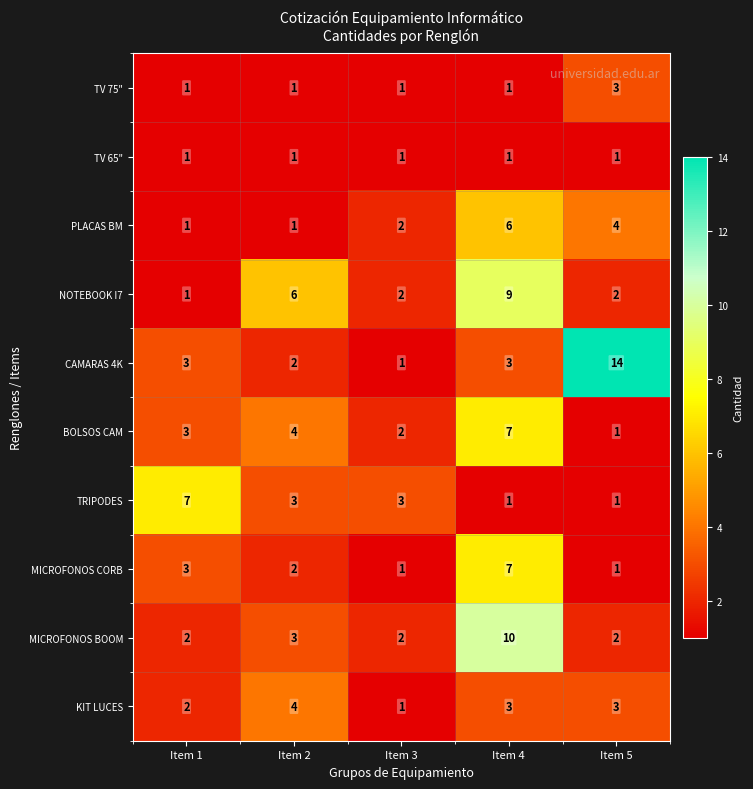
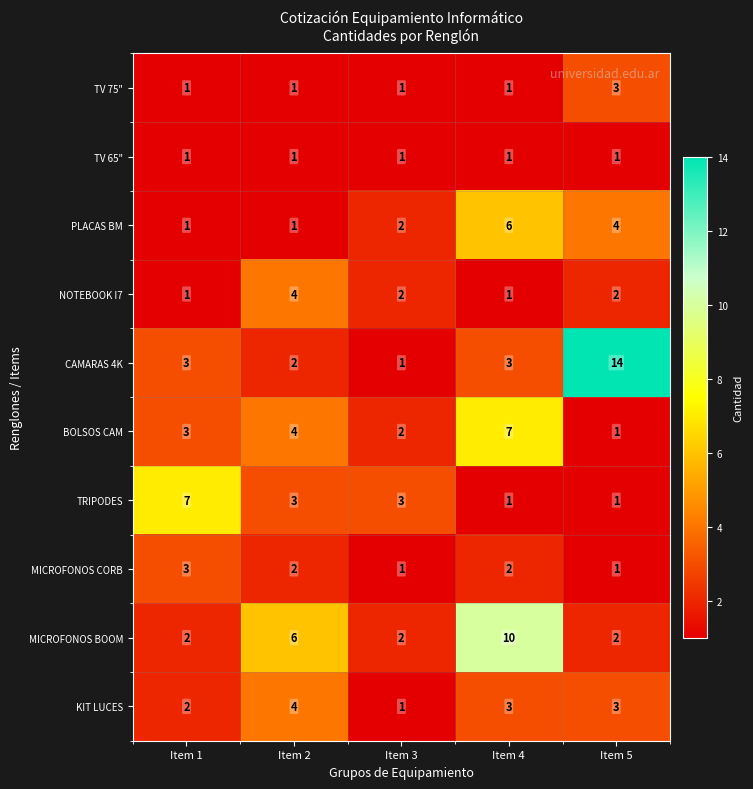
  {
    "NOTEBOOK I7": {
-     "Item 2": 6,
-     "Item 4": 9
+     "Item 2": 4,
+     "Item 4": 1
    },
    "MICROFONOS CORB": {
-     "Item 4": 7
+     "Item 4": 2
    },
    "MICROFONOS BOOM": {
-     "Item 2": 3
+     "Item 2": 6
    }
  }
